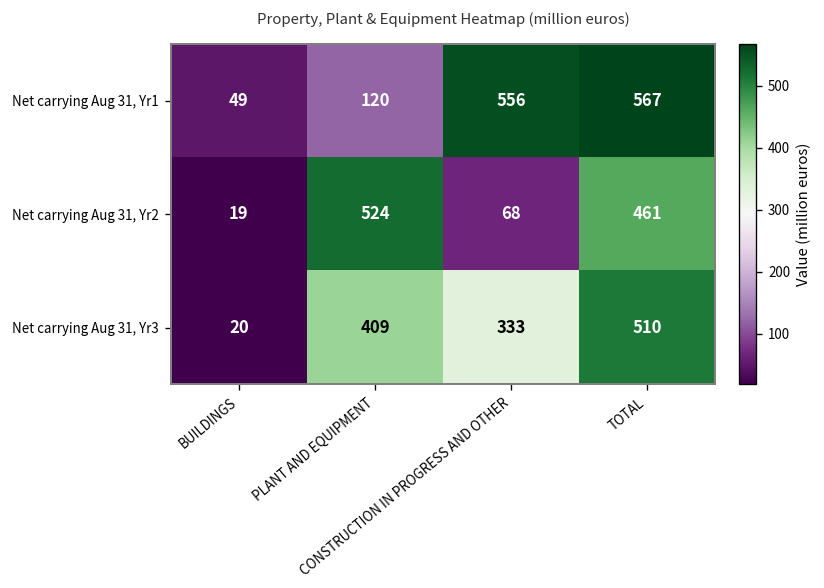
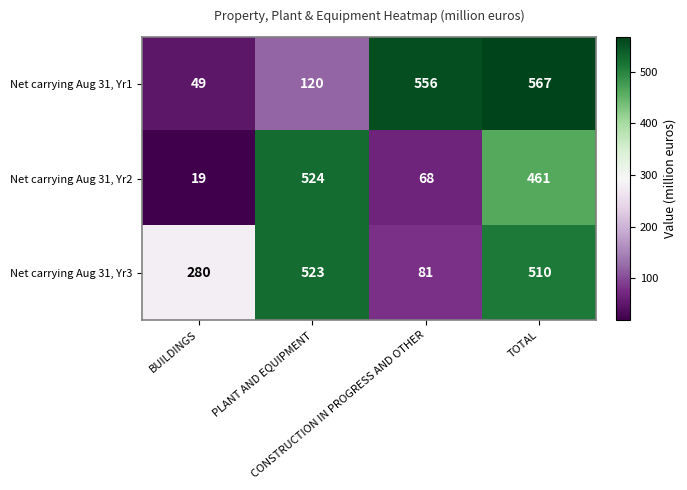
  {
    "Net carrying Aug 31, Yr1": {
      "BUILDINGS": 49,
      "PLANT AND EQUIPMENT": 120,
      "CONSTRUCTION IN PROGRESS AND OTHER": 556,
      "TOTAL": 567
    },
    "Net carrying Aug 31, Yr2": {
      "BUILDINGS": 19,
      "PLANT AND EQUIPMENT": 524,
      "CONSTRUCTION IN PROGRESS AND OTHER": 68,
      "TOTAL": 461
    },
    "Net carrying Aug 31, Yr3": {
-     "BUILDINGS": 20,
-     "PLANT AND EQUIPMENT": 409,
-     "CONSTRUCTION IN PROGRESS AND OTHER": 333,
+     "BUILDINGS": 280,
+     "PLANT AND EQUIPMENT": 523,
+     "CONSTRUCTION IN PROGRESS AND OTHER": 81,
      "TOTAL": 510
    }
  }
